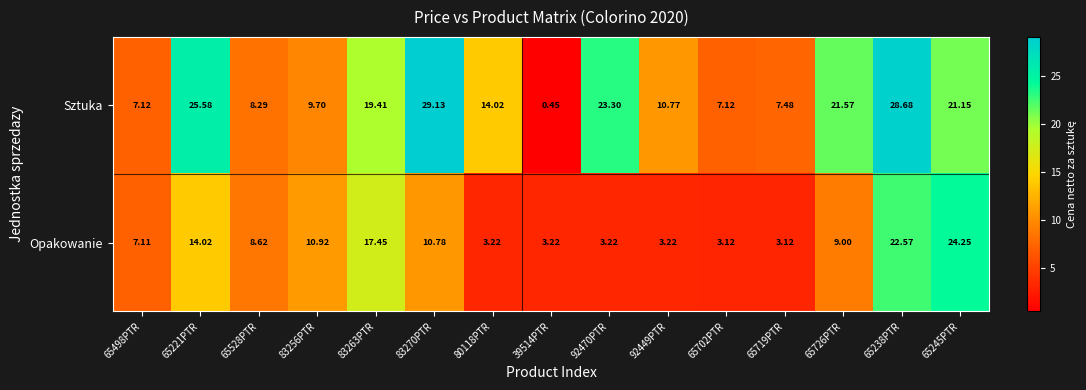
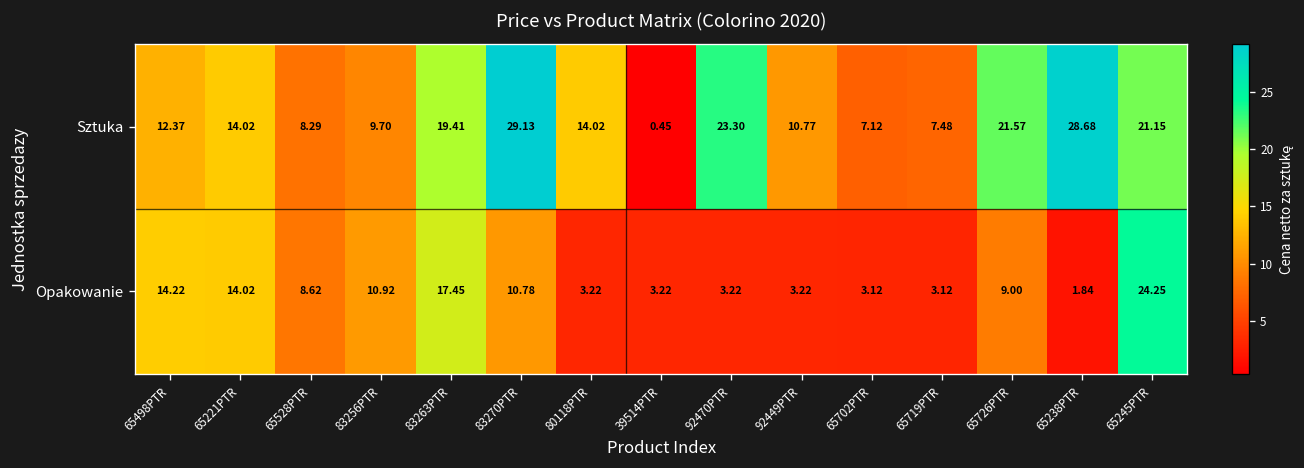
  {
    "Sztuka": {
-     "65498PTR": 7.12,
-     "65221PTR": 25.58,
+     "65498PTR": 12.37,
+     "65221PTR": 14.02,
      "65528PTR": 8.29,
      "83256PTR": 9.70,
      "83263PTR": 19.41,
      "83270PTR": 29.13,
      "80118PTR": 14.02,
      "39514PTR": 0.45,
      "92470PTR": 23.30,
      "92449PTR": 10.77,
      "65702PTR": 7.12,
      "65719PTR": 7.48,
      "65726PTR": 21.57,
      "65238PTR": 28.68,
      "65245PTR": 21.15
    },
    "Opakowanie": {
-     "65498PTR": 7.11,
+     "65498PTR": 14.22,
      "65221PTR": 14.02,
      "65528PTR": 8.62,
      "83256PTR": 10.92,
      "83263PTR": 17.45,
      "83270PTR": 10.78,
      "80118PTR": 3.22,
      "39514PTR": 3.22,
      "92470PTR": 3.22,
      "92449PTR": 3.22,
      "65702PTR": 3.12,
      "65719PTR": 3.12,
      "65726PTR": 9.00,
-     "65238PTR": 22.57,
+     "65238PTR": 1.84,
      "65245PTR": 24.25
    }
  }
